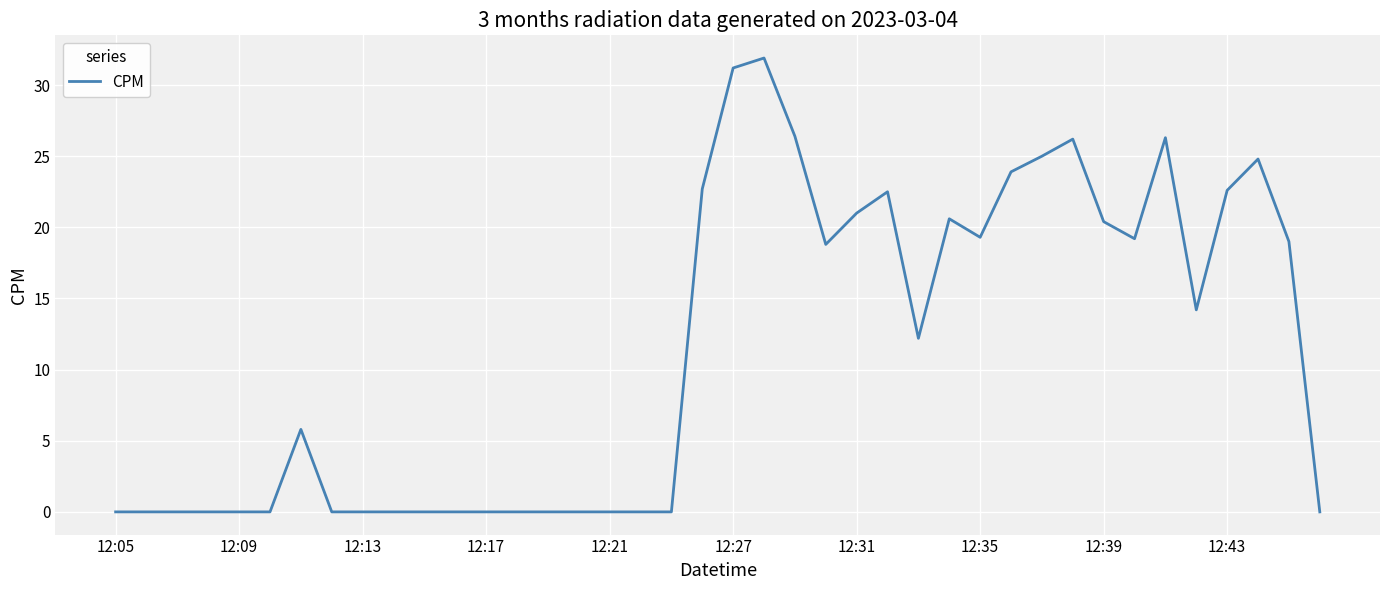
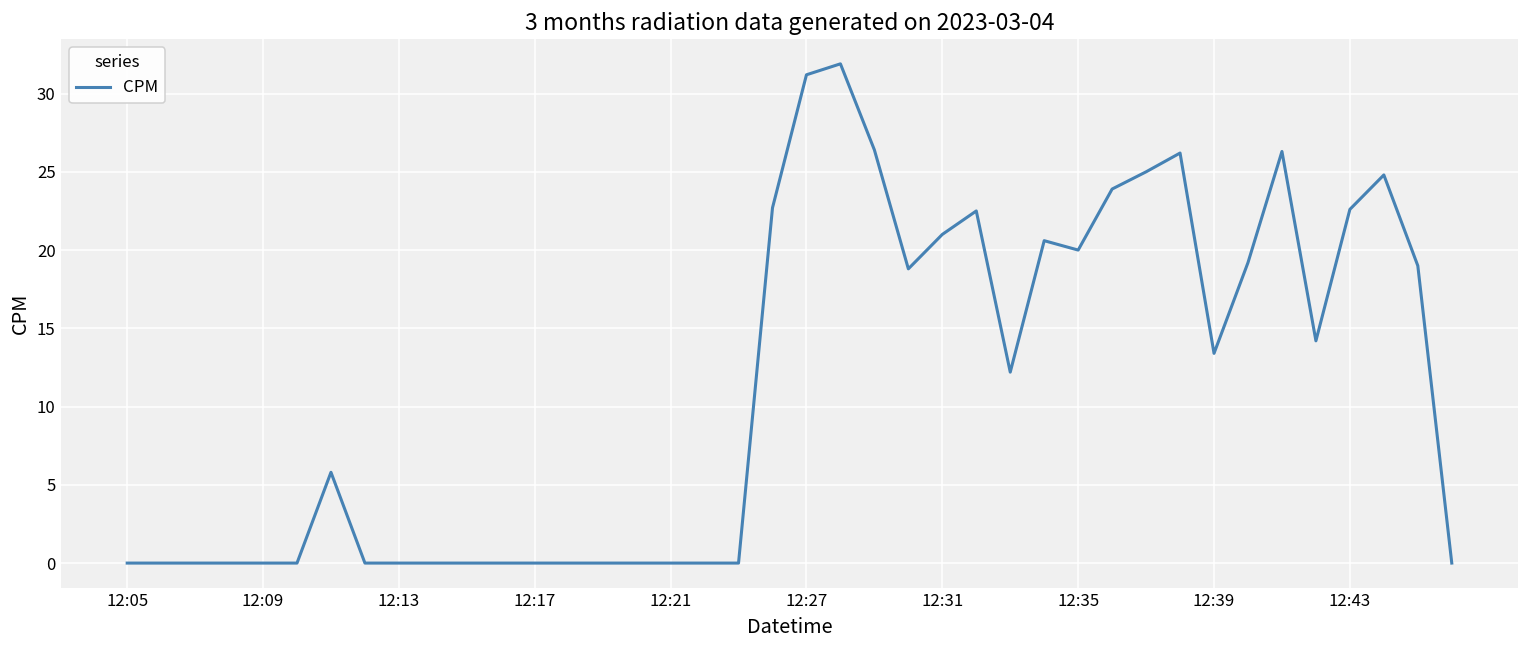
  {
    "12:05": 0.0,
    "12:09": 0.0,
    "12:13": 0.0,
    "12:17": 0.0,
    "12:21": 0.0,
    "12:27": 31.2,
    "12:31": 21.0,
-   "12:35": 19.3,
-   "12:39": 20.4,
+   "12:35": 20.0,
+   "12:39": 13.4,
    "12:43": 22.6
  }
